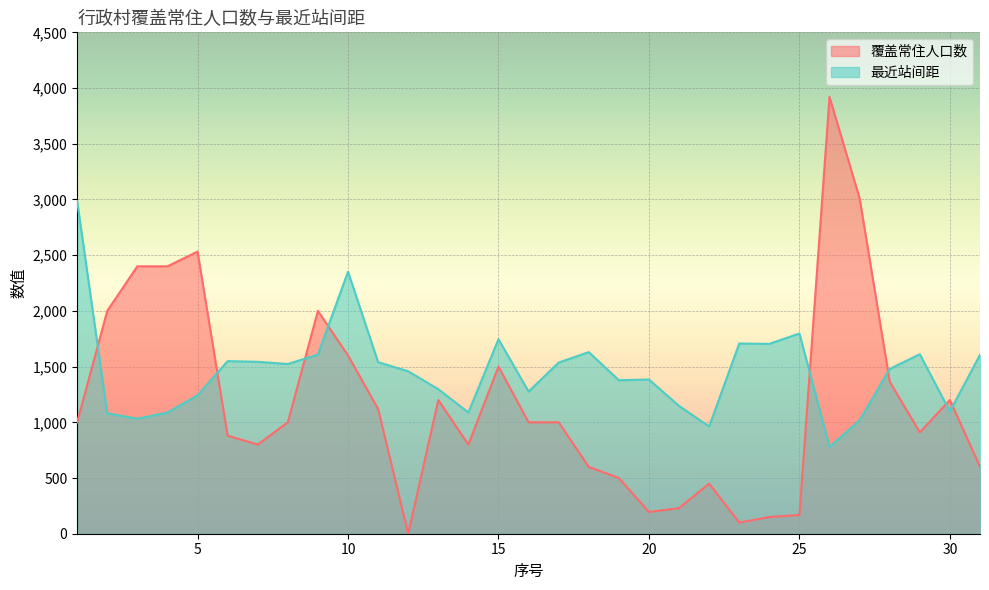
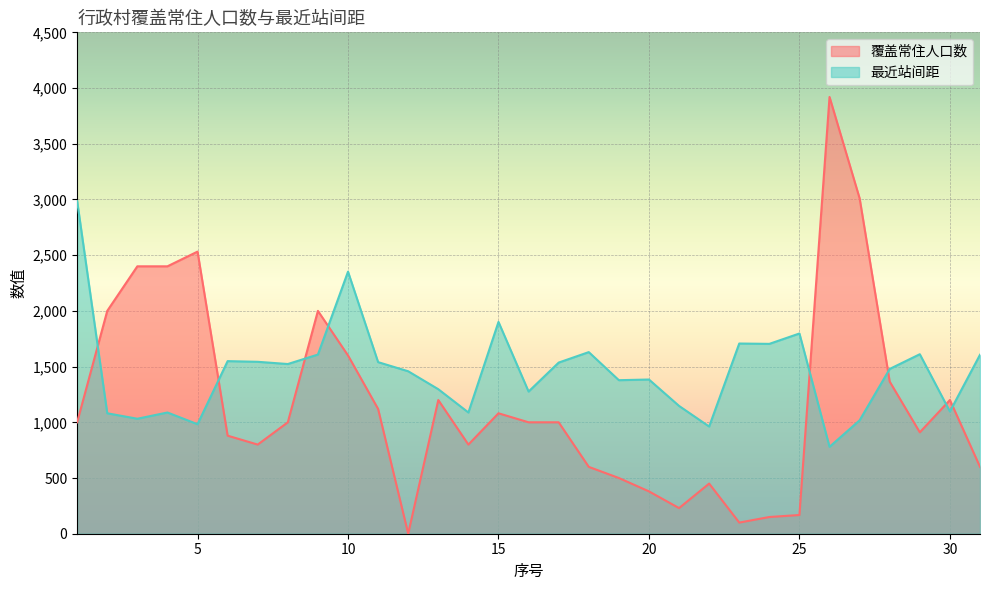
  {
    "覆盖常住人口数": {
      "5": "2,530",
      "10": "1,600",
-     "15": "1,500",
-     "20": "200",
+     "15": "1,080",
+     "20": "380",
      "25": "170",
      "30": "1,200"
    },
    "最近站间距": {
-     "5": "1,240",
+     "5": "980",
      "10": "2,350",
-     "15": "1,750",
+     "15": "1,900",
      "20": "1,380",
      "25": "1,800",
      "30": "1,100"
    }
  }
